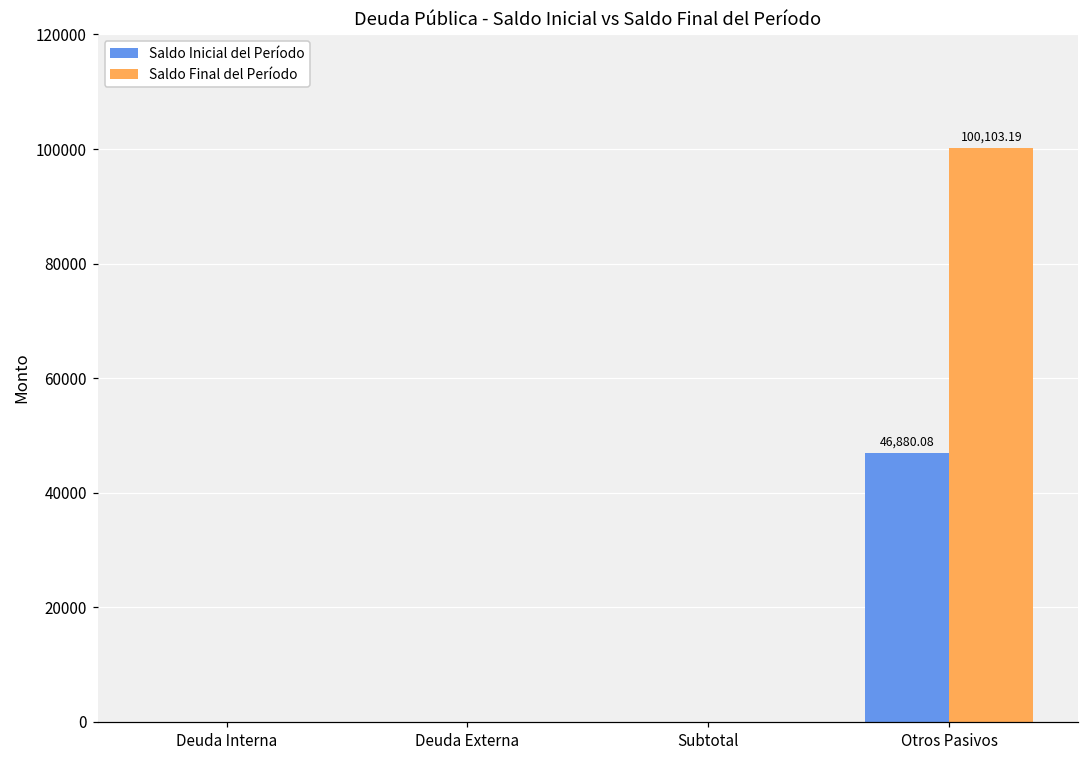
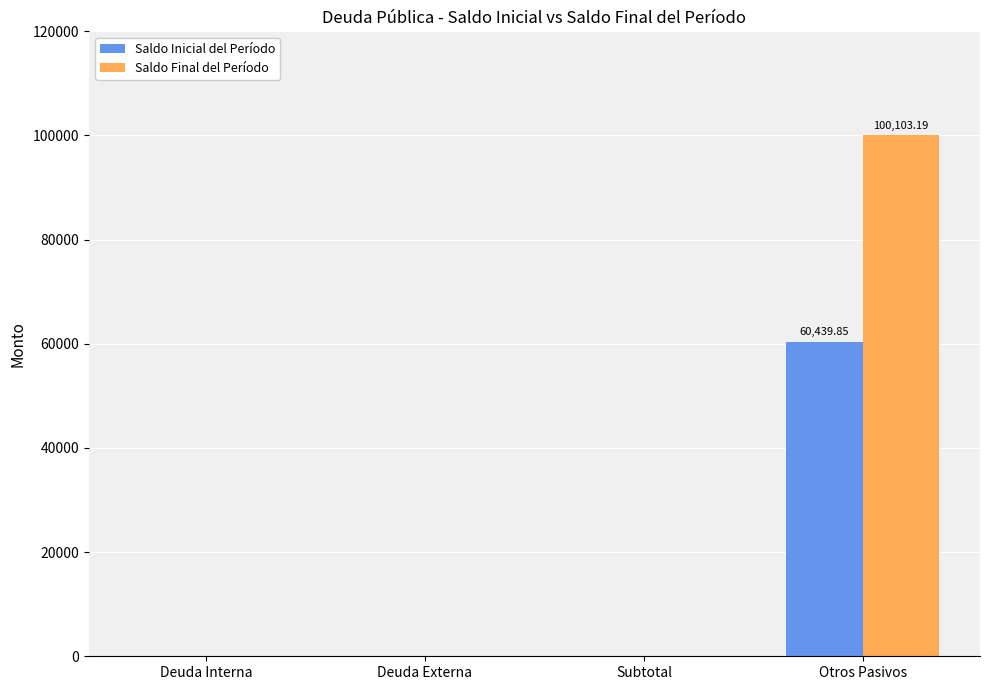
  {
    "Saldo Inicial del Período": {
-     "Otros Pasivos": "46,880.08"
+     "Otros Pasivos": "60,439.85"
    },
    "Saldo Final del Período": {
      "Otros Pasivos": "100,103.19"
    }
  }
